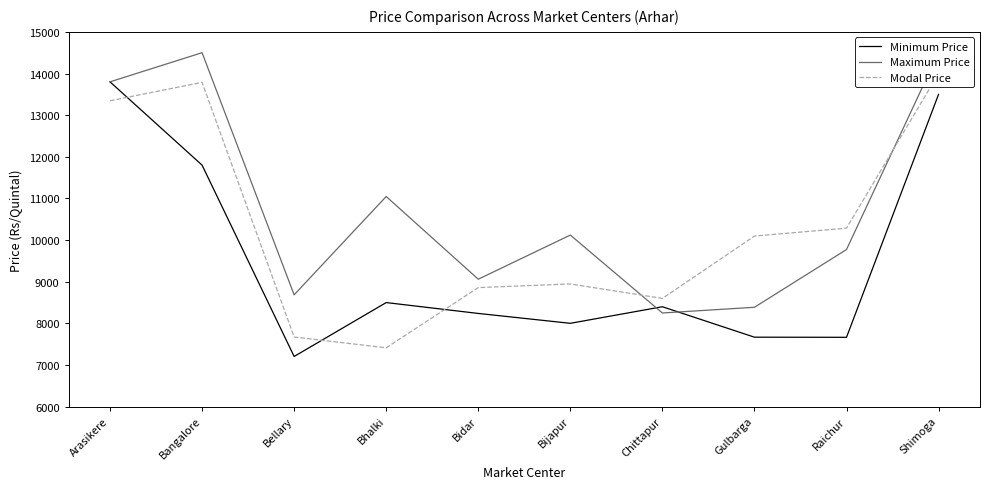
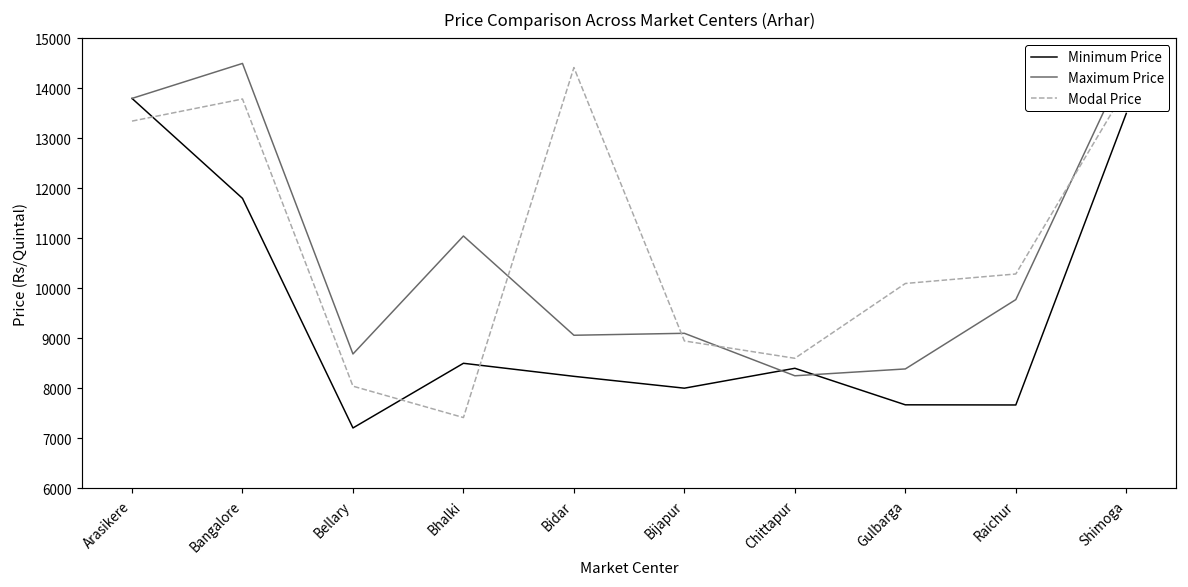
  {
    "Minimum Price": {
      "Bangalore": 11800,
      "Bellary": 7200,
      "Bhalki": 8500,
      "Bidar": 8200,
      "Bijapur": 8000,
      "Chittapur": 8400,
      "Gulbarga": 7700,
      "Raichur": 7700,
      "Shimoga": 13500
    },
    "Maximum Price": {
      "Bangalore": 14500,
      "Bellary": 8700,
      "Bhalki": 11000,
      "Bidar": 9100,
-     "Bijapur": 10100,
+     "Bijapur": 9100,
      "Chittapur": 8300,
      "Gulbarga": 8400,
      "Raichur": 9800
    },
    "Modal Price": {
      "Arasikere": 13300,
      "Bangalore": 13800,
-     "Bellary": 7700,
+     "Bellary": 8000,
      "Bhalki": 7400,
-     "Bidar": 8900,
+     "Bidar": 14400,
      "Bijapur": 8900,
      "Chittapur": 8600,
      "Gulbarga": 10100,
      "Raichur": 10300
    }
  }
